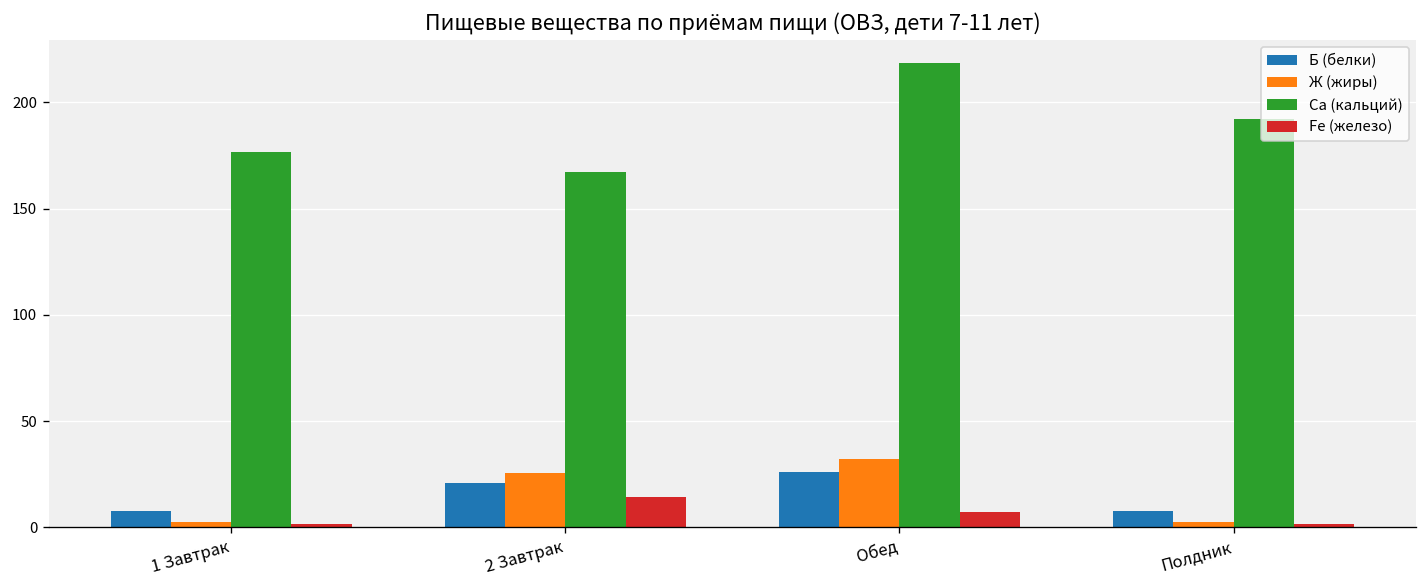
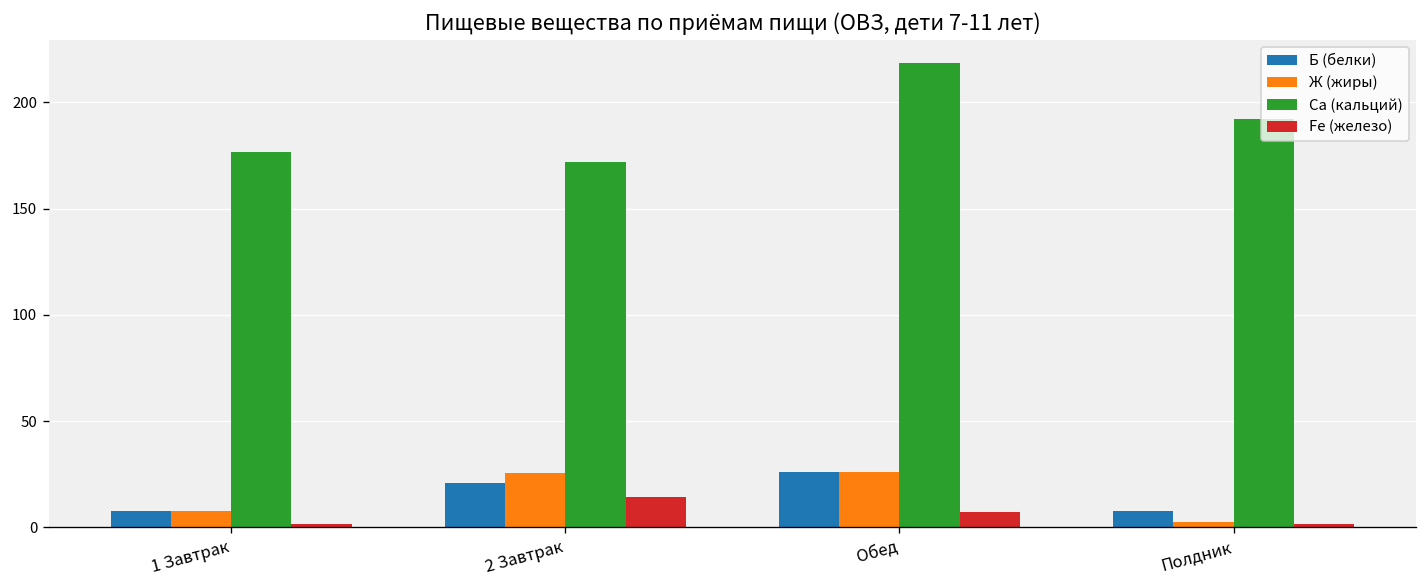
  {
    "Б (белки)": {
      "1 Завтрак": 8,
      "2 Завтрак": 21,
      "Обед": 26,
      "Полдник": 8
    },
    "Ж (жиры)": {
-     "1 Завтрак": 3,
+     "1 Завтрак": 8,
      "2 Завтрак": 26,
-     "Обед": 32,
+     "Обед": 26,
      "Полдник": 2
    },
    "Са (кальций)": {
      "1 Завтрак": 177,
-     "2 Завтрак": 167,
+     "2 Завтрак": 172,
      "Обед": 219
    },
    "Fe (железо)": {
      "1 Завтрак": 1,
      "2 Завтрак": 14,
      "Обед": 8,
      "Полдник": 1
    }
  }
